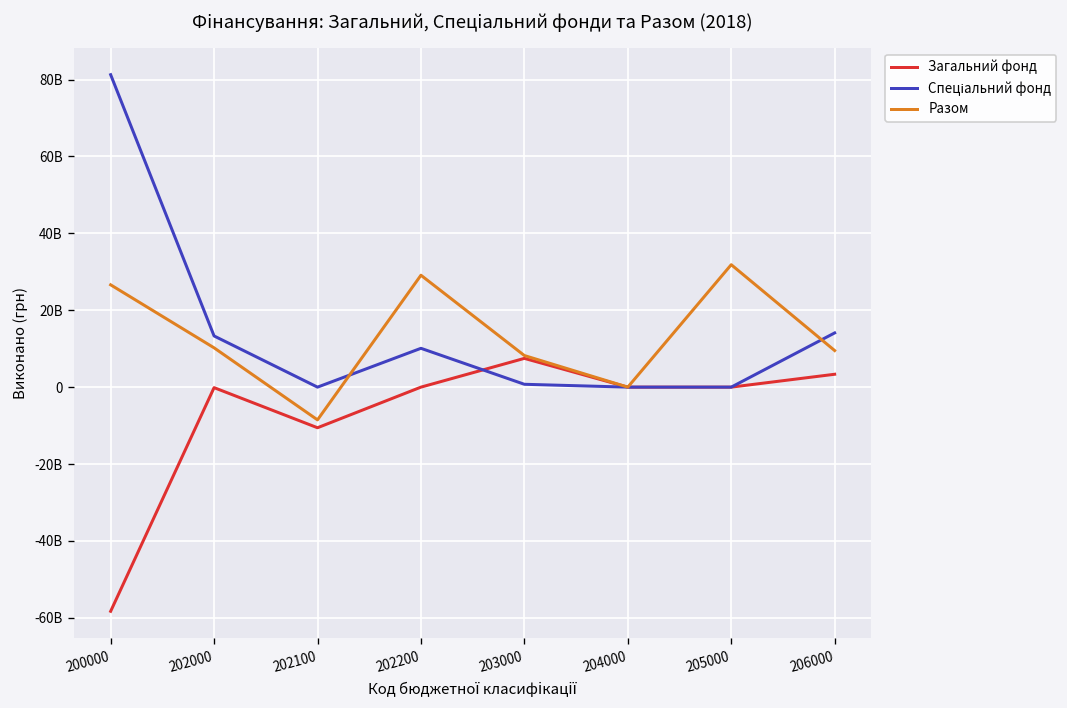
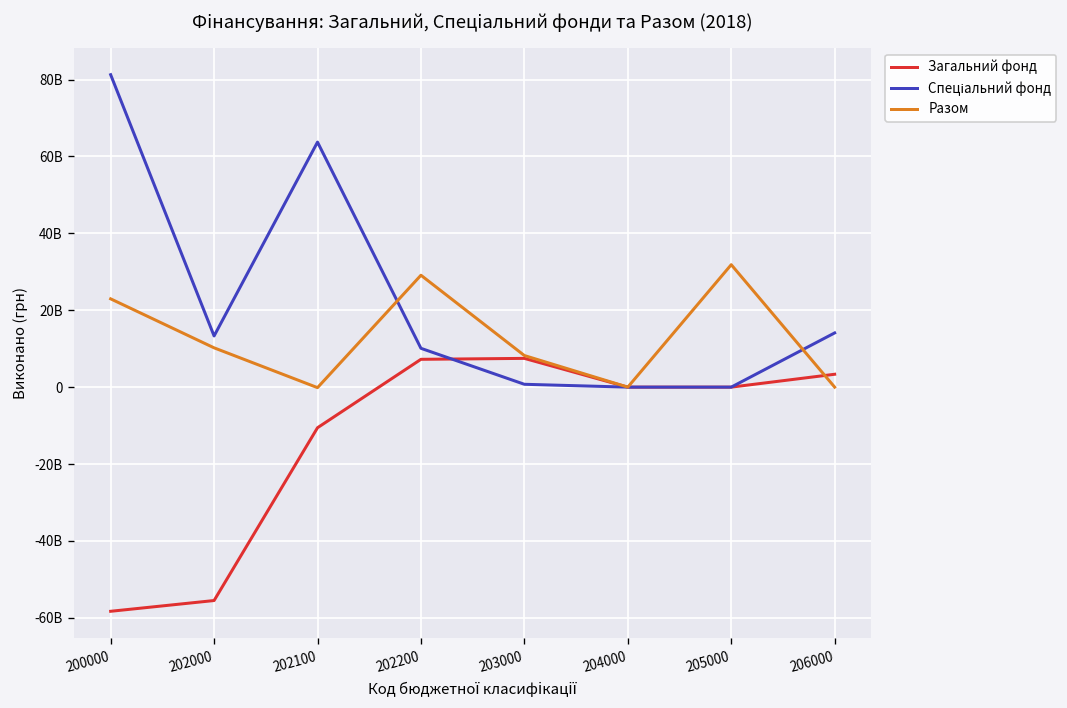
  {
    "Загальний фонд": {
      "200000": -58000000000,
-     "202000": 0,
+     "202000": -55000000000,
      "202100": -11000000000,
-     "202200": 0,
+     "202200": 7000000000,
      "206000": 3000000000
    },
    "Спеціальний фонд": {
      "200000": 81000000000,
      "202000": 13000000000,
-     "202100": 0,
+     "202100": 64000000000,
      "202200": 10000000000,
      "203000": 1000000000,
      "206000": 14000000000
    },
    "Разом": {
-     "200000": 27000000000,
+     "200000": 23000000000,
      "202000": 10000000000,
-     "202100": -9000000000,
+     "202100": 0,
      "202200": 29000000000,
      "205000": 32000000000,
-     "206000": 10000000000
+     "206000": 0
    }
  }
